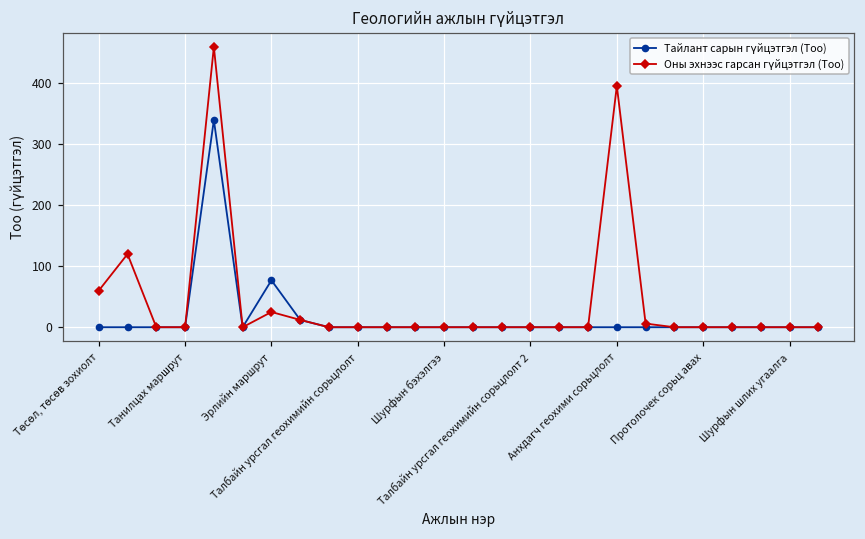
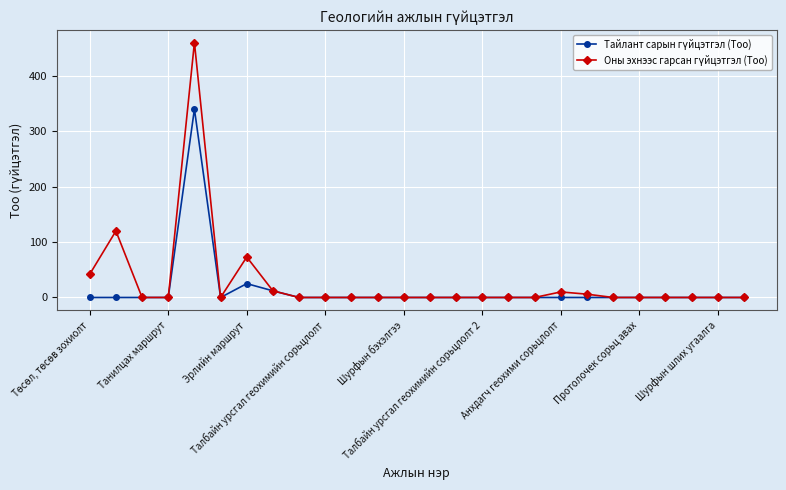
  {
    "Тайлант сарын гүйцэтгэл (Тоо)": {
      "Төсөл, төсөв зохиолт": 0,
-     "Эрлийн маршрут": 80,
+     "Эрлийн маршрут": 30,
      "Анхдагч геохими сорьцлолт": 0
    },
    "Оны эхнээс гарсан гүйцэтгэл (Тоо)": {
-     "Төсөл, төсөв зохиолт": 60,
-     "Эрлийн маршрут": 30,
-     "Анхдагч геохими сорьцлолт": 400
+     "Төсөл, төсөв зохиолт": 40,
+     "Эрлийн маршрут": 70,
+     "Анхдагч геохими сорьцлолт": 10
    }
  }
